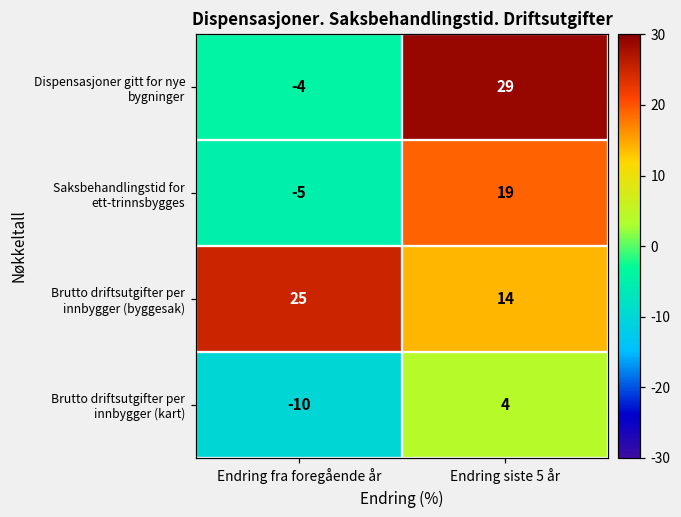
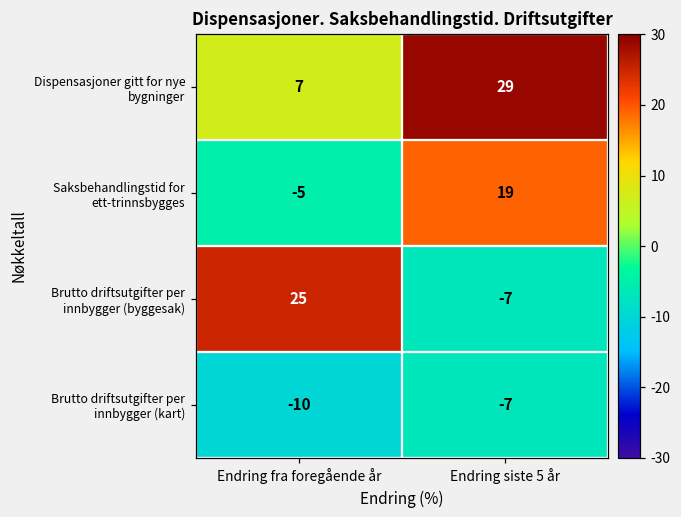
  {
    "Dispensasjoner gitt for nye bygninger": {
-     "Endring fra foregående år": -4,
+     "Endring fra foregående år": 7,
      "Endring siste 5 år": 29
    },
    "Saksbehandlingstid for ett-trinnsbygges": {
      "Endring fra foregående år": -5,
      "Endring siste 5 år": 19
    },
    "Brutto driftsutgifter per innbygger (byggesak)": {
      "Endring fra foregående år": 25,
-     "Endring siste 5 år": 14
+     "Endring siste 5 år": -7
    },
    "Brutto driftsutgifter per innbygger (kart)": {
      "Endring fra foregående år": -10,
-     "Endring siste 5 år": 4
+     "Endring siste 5 år": -7
    }
  }
